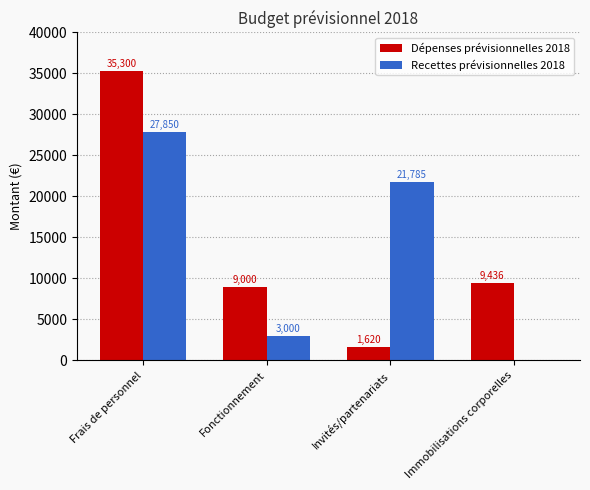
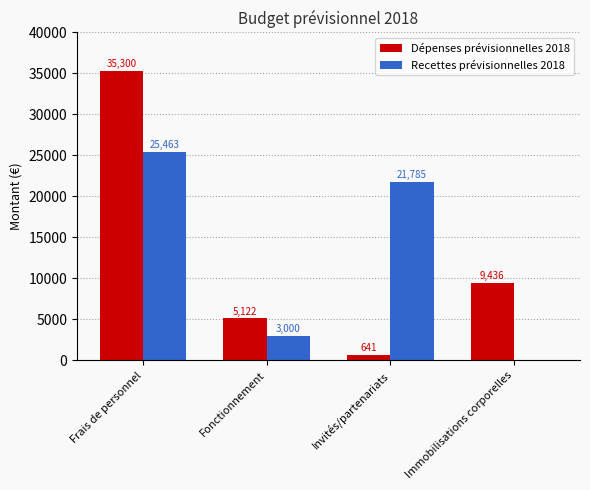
  {
    "Dépenses prévisionnelles 2018": {
      "Frais de personnel": "35,300",
-     "Fonctionnement": "9,000",
-     "Invités/partenariats": "1,620",
+     "Fonctionnement": "5,122",
+     "Invités/partenariats": "641",
      "Immobilisations corporelles": "9,436"
    },
    "Recettes prévisionnelles 2018": {
-     "Frais de personnel": "27,850",
+     "Frais de personnel": "25,463",
      "Fonctionnement": "3,000",
      "Invités/partenariats": "21,785"
    }
  }
